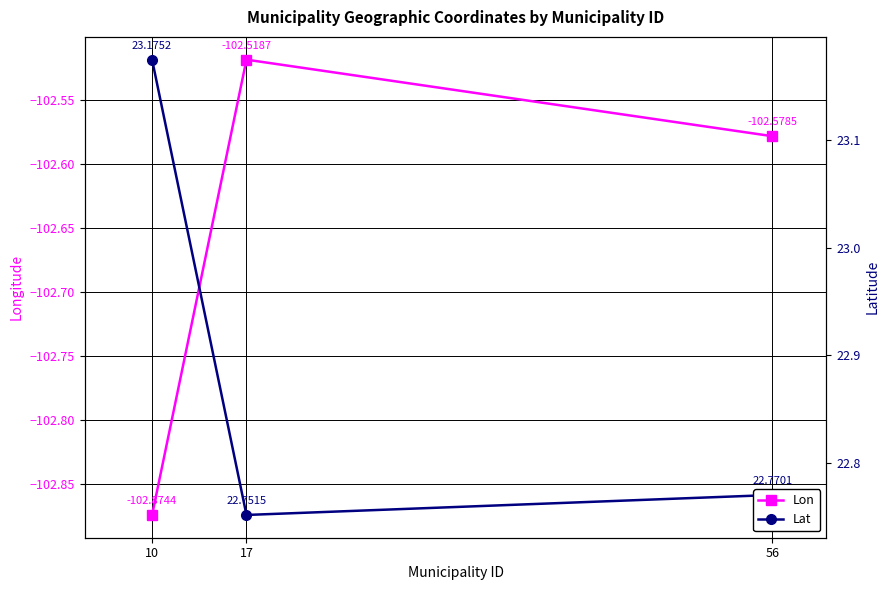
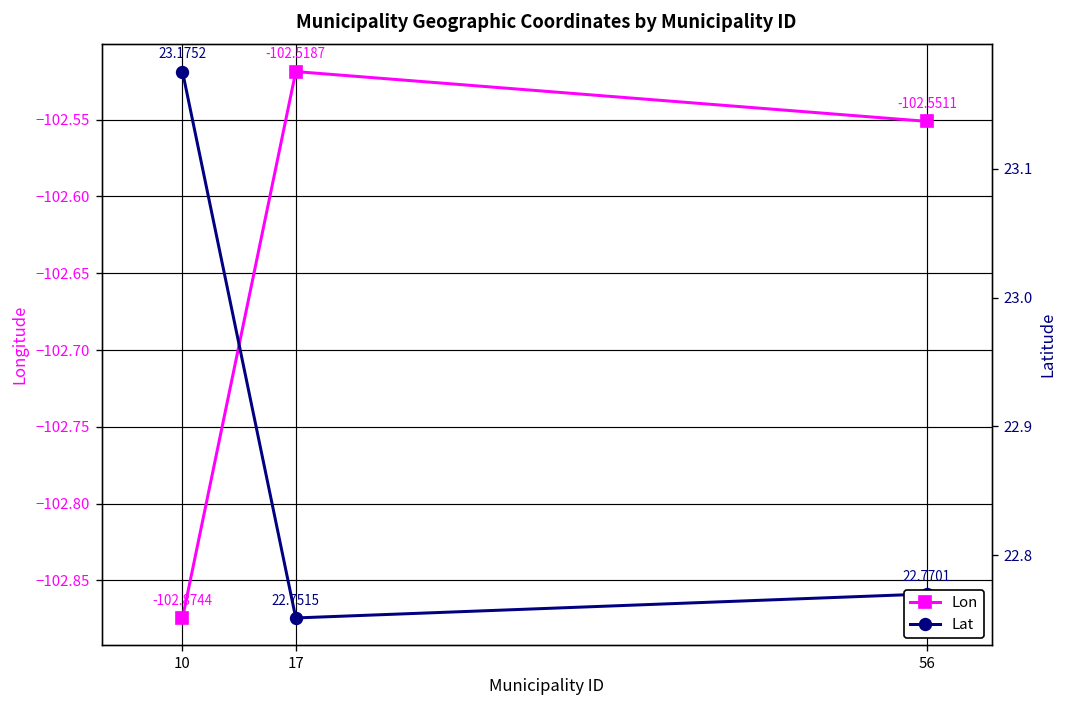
  {
    "Lon": {
      "10": -102.8744,
      "17": -102.5187,
-     "56": -102.5785
+     "56": -102.5511
    },
    "Lat": {
      "10": 23.1752,
      "17": 22.7515
    }
  }
